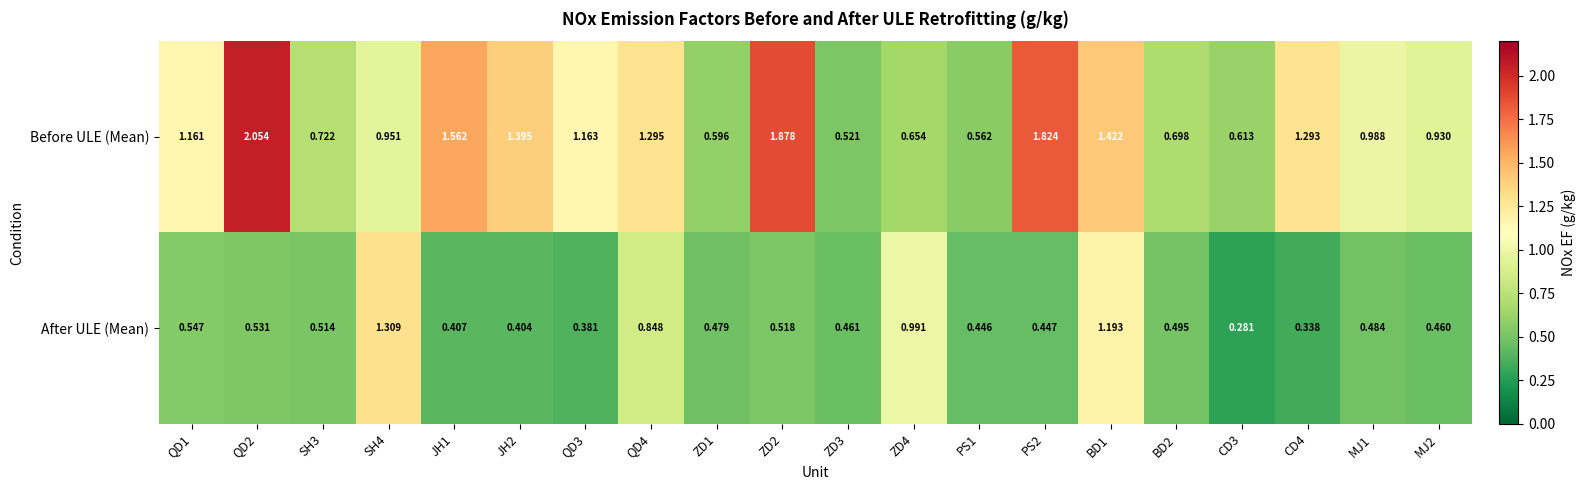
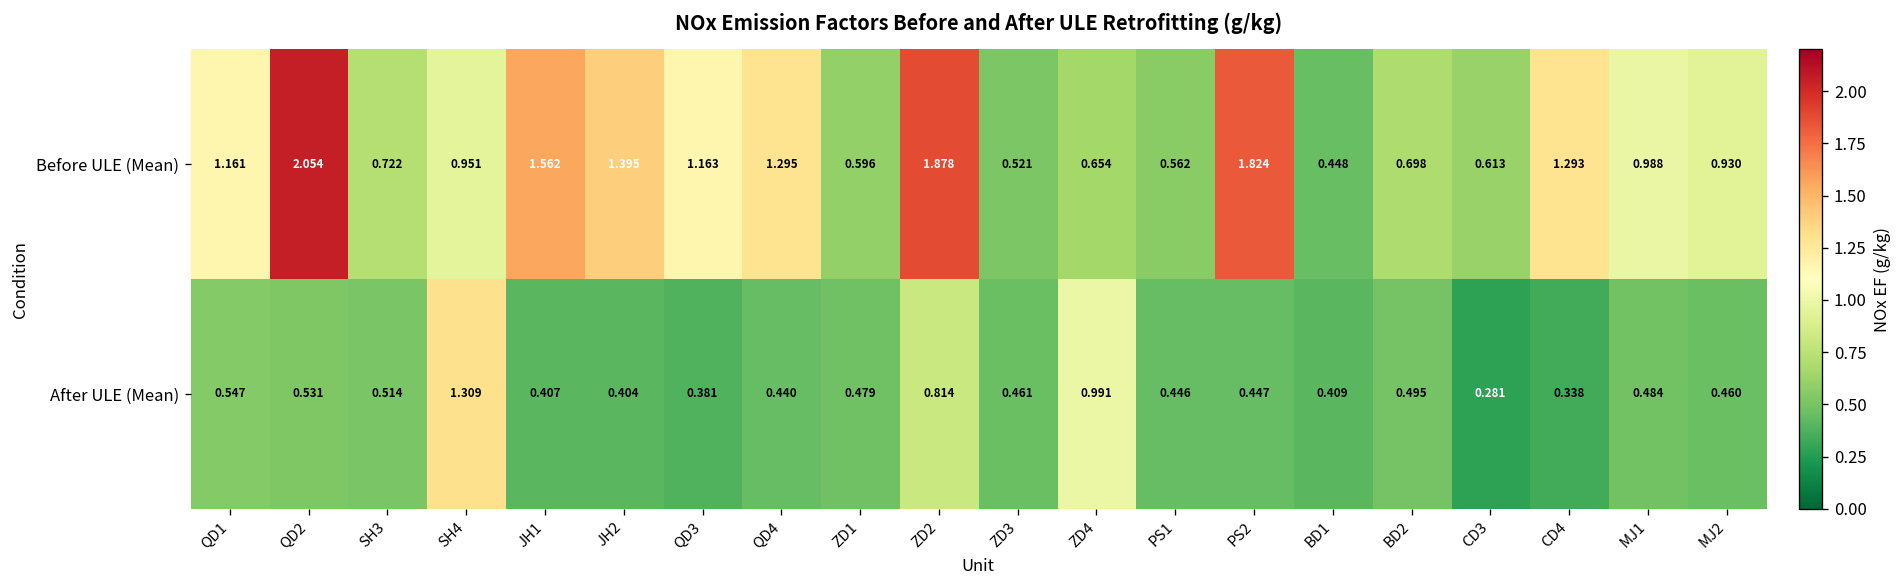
  {
    "Before ULE (Mean)": {
      "QD1": 1.161,
      "QD2": 2.054,
      "SH3": 0.722,
      "SH4": 0.951,
      "JH1": 1.562,
      "JH2": 1.395,
      "QD3": 1.163,
      "QD4": 1.295,
      "ZD1": 0.596,
      "ZD2": 1.878,
      "ZD3": 0.521,
      "ZD4": 0.654,
      "PS1": 0.562,
      "PS2": 1.824,
-     "BD1": 1.422,
+     "BD1": 0.448,
      "BD2": 0.698,
      "CD3": 0.613,
      "CD4": 1.293,
      "MJ1": 0.988,
      "MJ2": 0.930
    },
    "After ULE (Mean)": {
      "QD1": 0.547,
      "QD2": 0.531,
      "SH3": 0.514,
      "SH4": 1.309,
      "JH1": 0.407,
      "JH2": 0.404,
      "QD3": 0.381,
-     "QD4": 0.848,
+     "QD4": 0.440,
      "ZD1": 0.479,
-     "ZD2": 0.518,
+     "ZD2": 0.814,
      "ZD3": 0.461,
      "ZD4": 0.991,
      "PS1": 0.446,
      "PS2": 0.447,
-     "BD1": 1.193,
+     "BD1": 0.409,
      "BD2": 0.495,
      "CD3": 0.281,
      "CD4": 0.338,
      "MJ1": 0.484,
      "MJ2": 0.460
    }
  }
